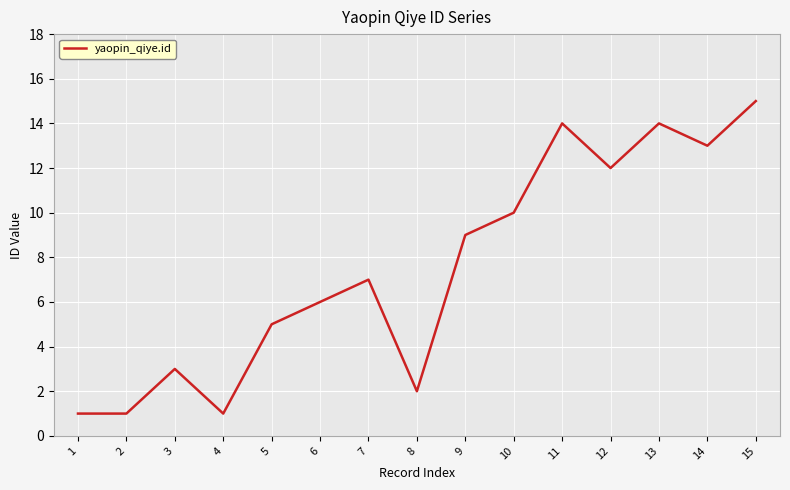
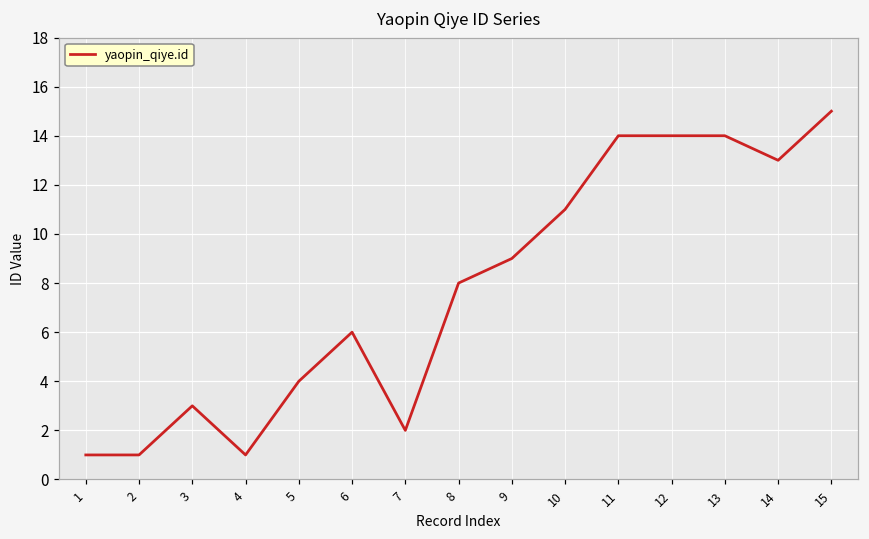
  {
    "1": 1,
    "2": 1,
    "3": 3,
    "4": 1,
-   "5": 5,
+   "5": 4,
    "6": 6,
-   "7": 7,
-   "8": 2,
+   "7": 2,
+   "8": 8,
    "9": 9,
-   "10": 10,
+   "10": 11,
    "11": 14,
-   "12": 12,
+   "12": 14,
    "13": 14,
    "14": 13,
    "15": 15
  }
